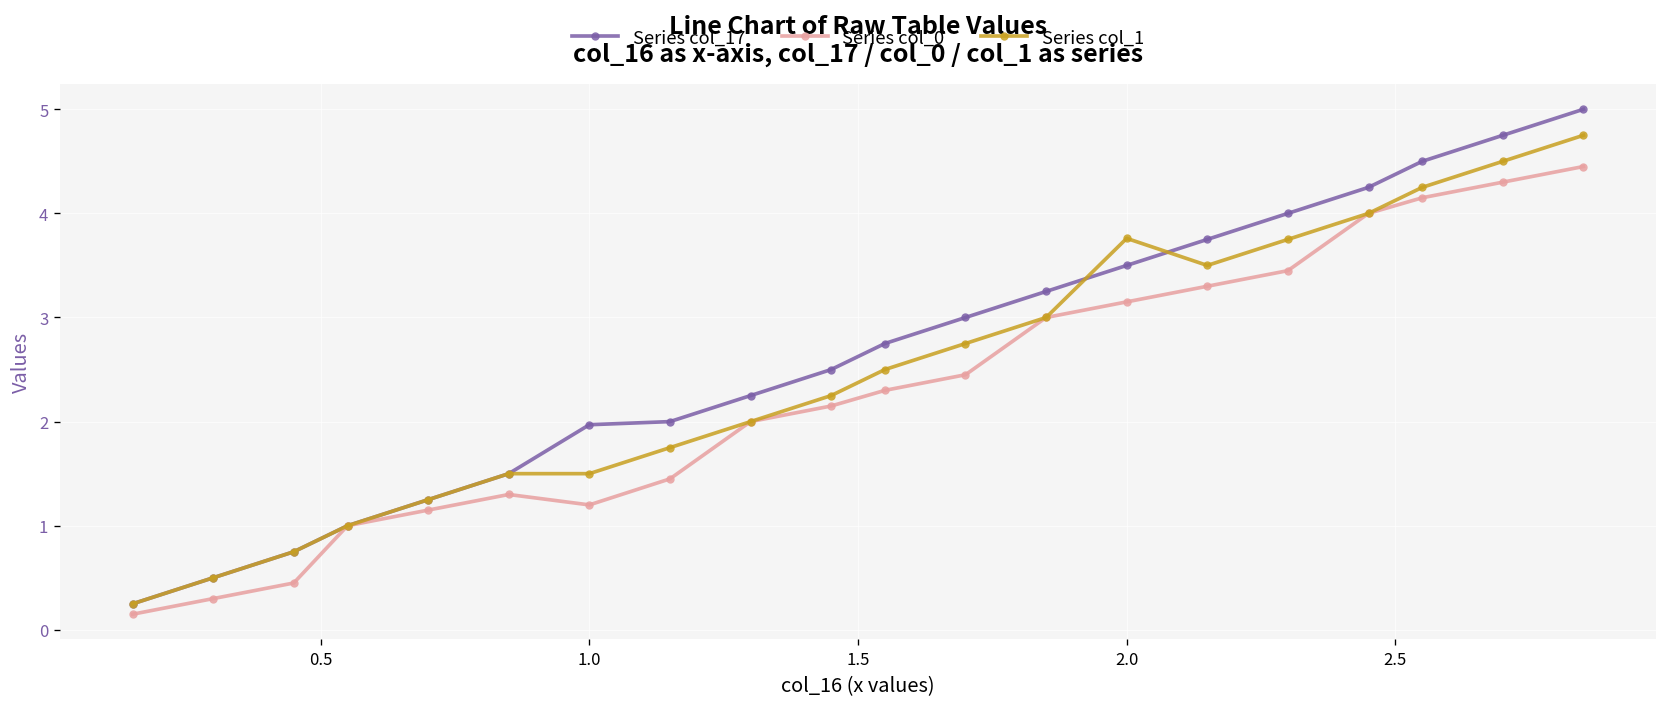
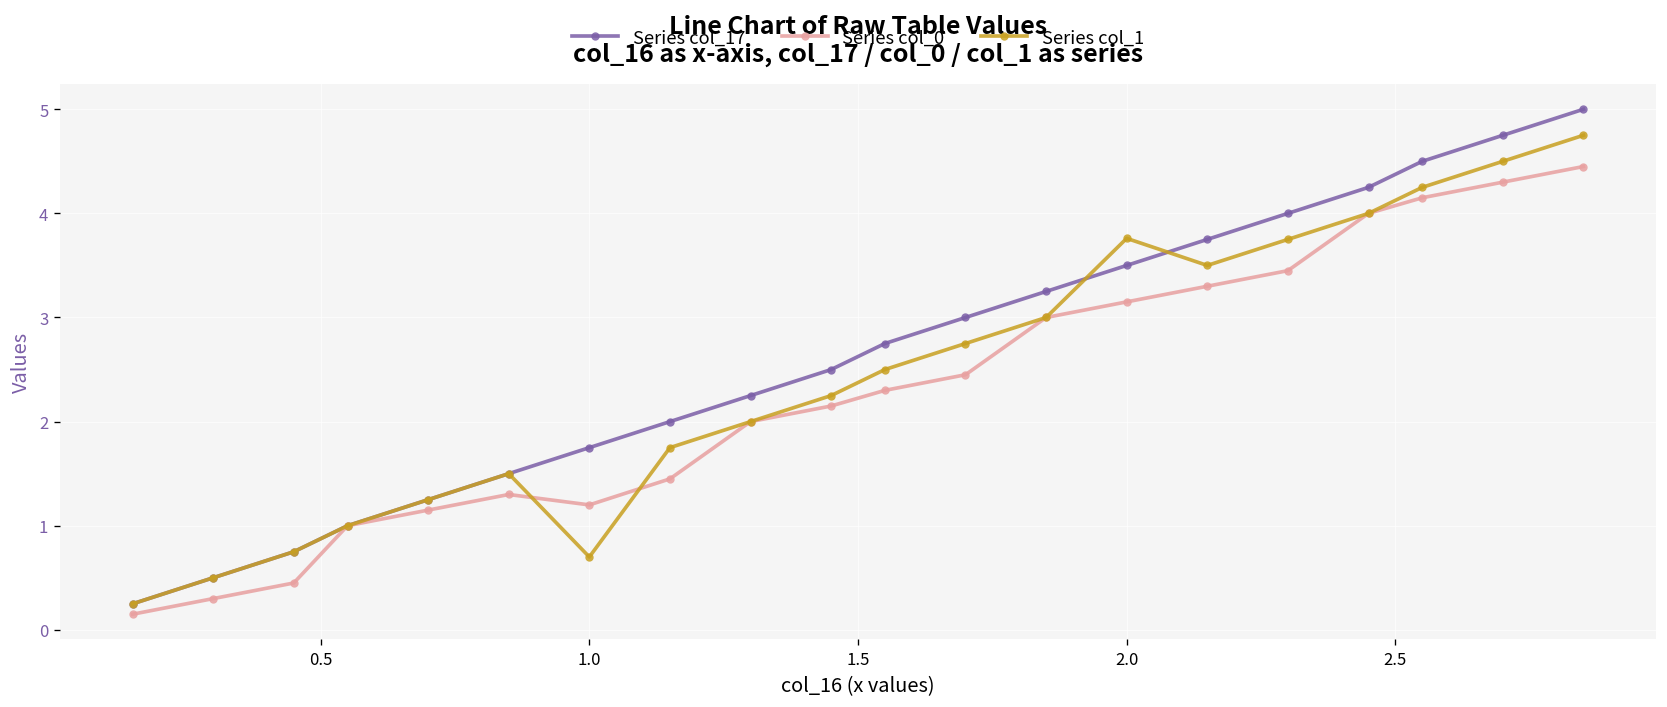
  {
    "Series col_17": {
-     "1.0": 2.0,
+     "1.0": 1.8,
      "2.0": 3.5
    },
    "Series col_0": {
      "1.0": 1.2,
      "2.0": 3.2
    },
    "Series col_1": {
-     "1.0": 1.5,
+     "1.0": 0.7,
      "2.0": 3.8
    }
  }
